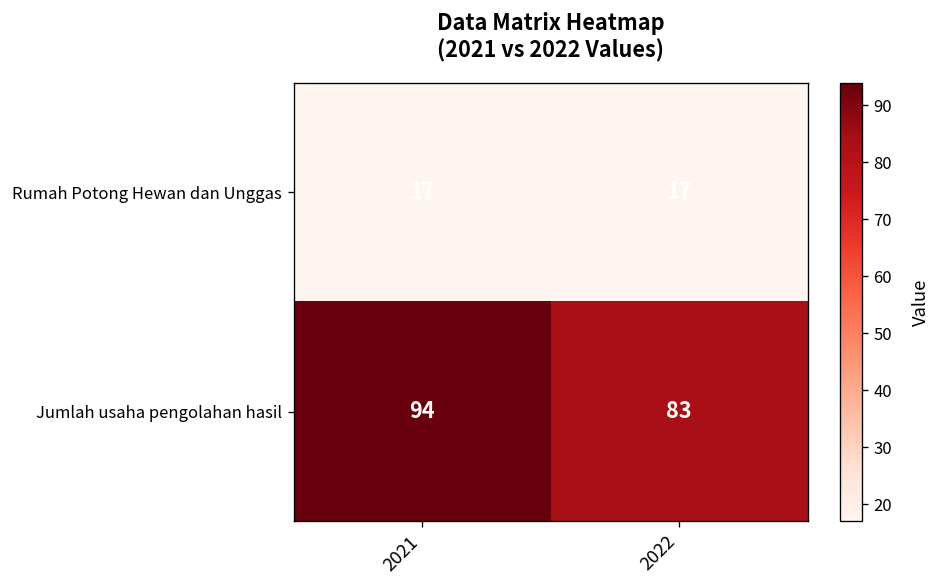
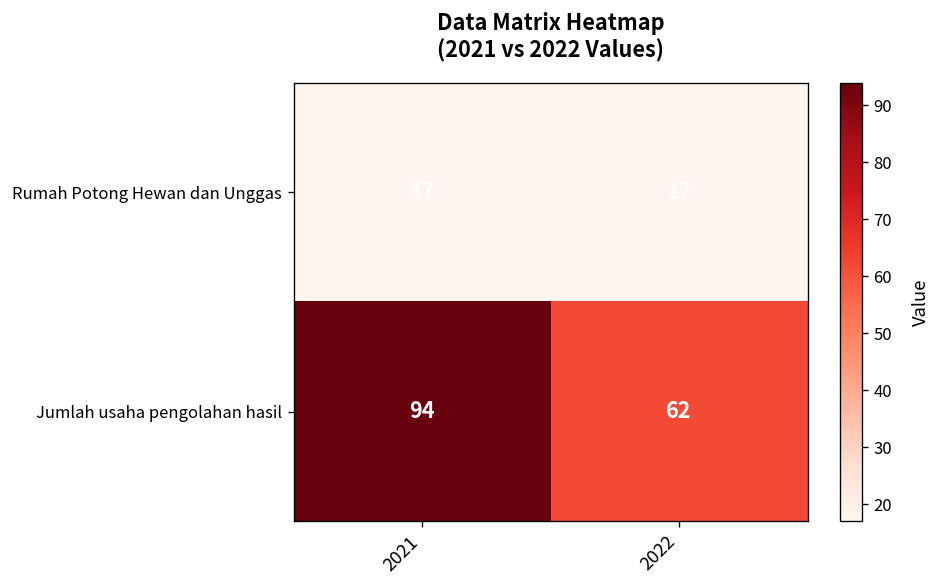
  {
    "Jumlah usaha pengolahan hasil": {
      "2021": 94,
-     "2022": 83
+     "2022": 62
    }
  }
